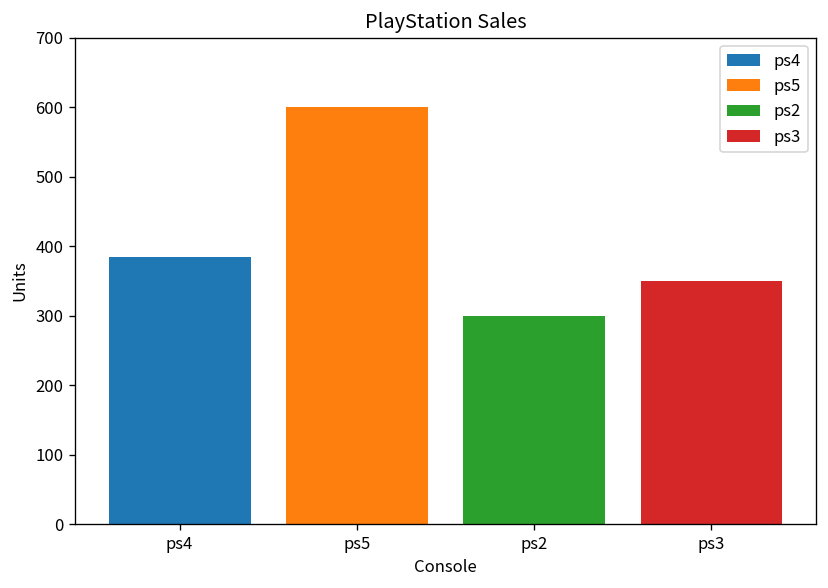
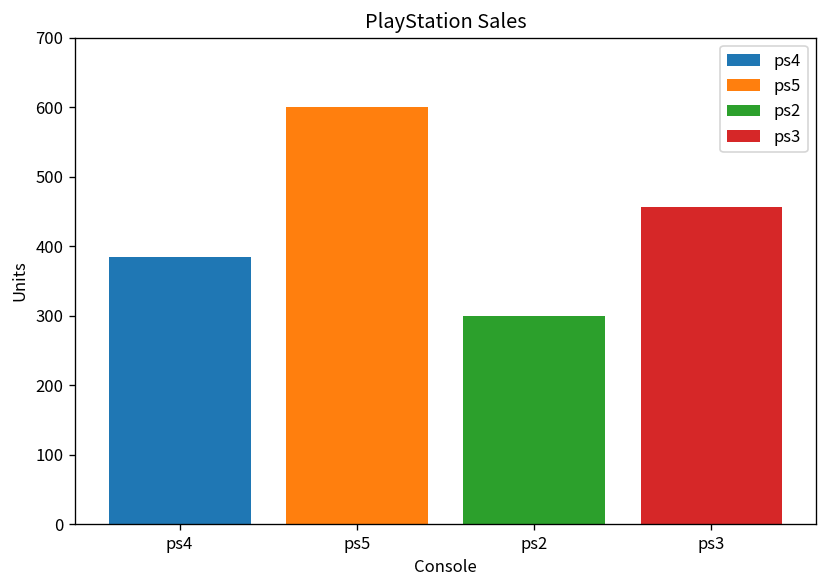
  {
    "ps4": 390,
    "ps5": 600,
    "ps2": 300,
-   "ps3": 350
+   "ps3": 460
  }
